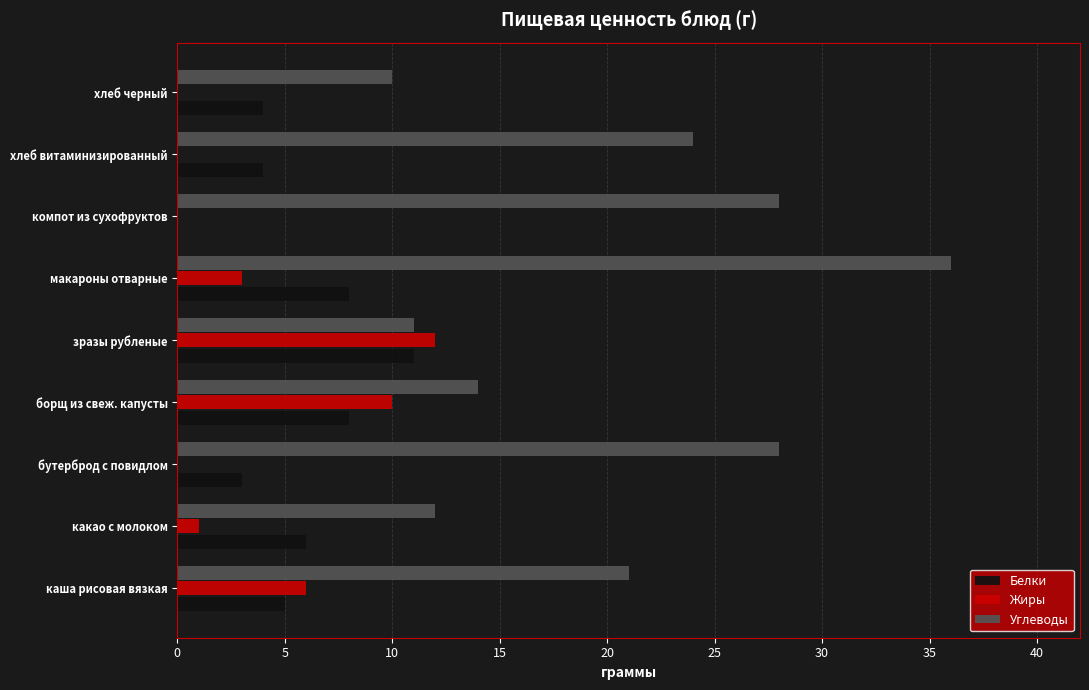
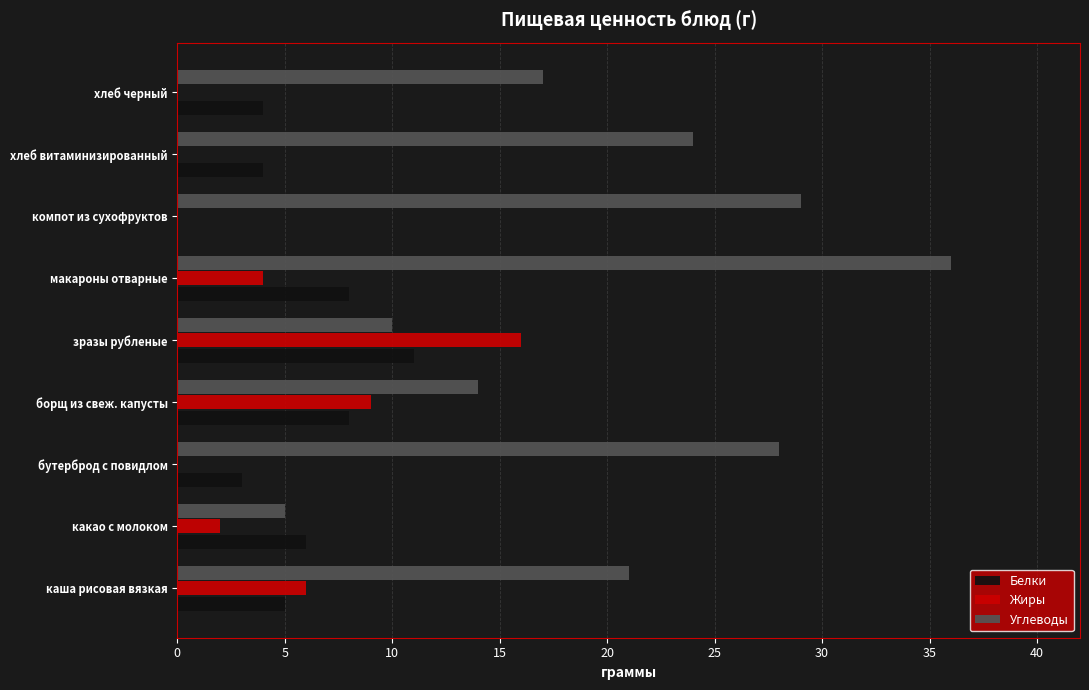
  {
    "Белки": {
      "хлеб черный": 4,
      "хлеб витаминизированный": 4,
      "компот из сухофруктов": 0,
      "макароны отварные": 8,
      "зразы рубленые": 11,
      "борщ из свеж. капусты": 8,
      "бутерброд с повидлом": 3,
      "какао с молоком": 6,
      "каша рисовая вязкая": 5
    },
    "Жиры": {
      "хлеб черный": 0,
      "хлеб витаминизированный": 0,
      "компот из сухофруктов": 0,
-     "макароны отварные": 3,
-     "зразы рубленые": 12,
-     "борщ из свеж. капусты": 10,
+     "макароны отварные": 4,
+     "зразы рубленые": 16,
+     "борщ из свеж. капусты": 9,
      "бутерброд с повидлом": 0,
-     "какао с молоком": 1,
+     "какао с молоком": 2,
      "каша рисовая вязкая": 6
    },
    "Углеводы": {
-     "хлеб черный": 10,
+     "хлеб черный": 17,
      "хлеб витаминизированный": 24,
-     "компот из сухофруктов": 28,
+     "компот из сухофруктов": 29,
      "макароны отварные": 36,
-     "зразы рубленые": 11,
+     "зразы рубленые": 10,
      "борщ из свеж. капусты": 14,
      "бутерброд с повидлом": 28,
-     "какао с молоком": 12,
+     "какао с молоком": 5,
      "каша рисовая вязкая": 21
    }
  }
